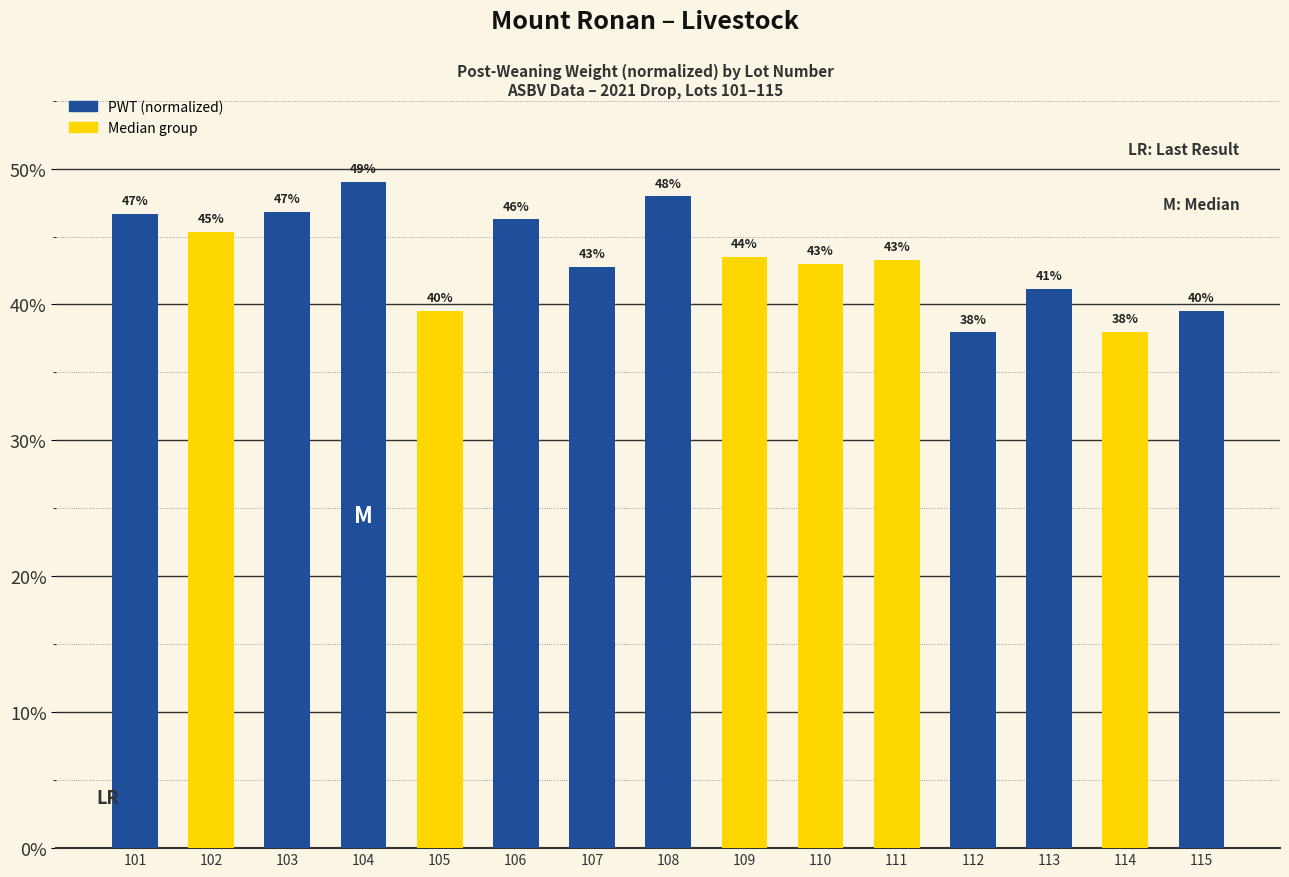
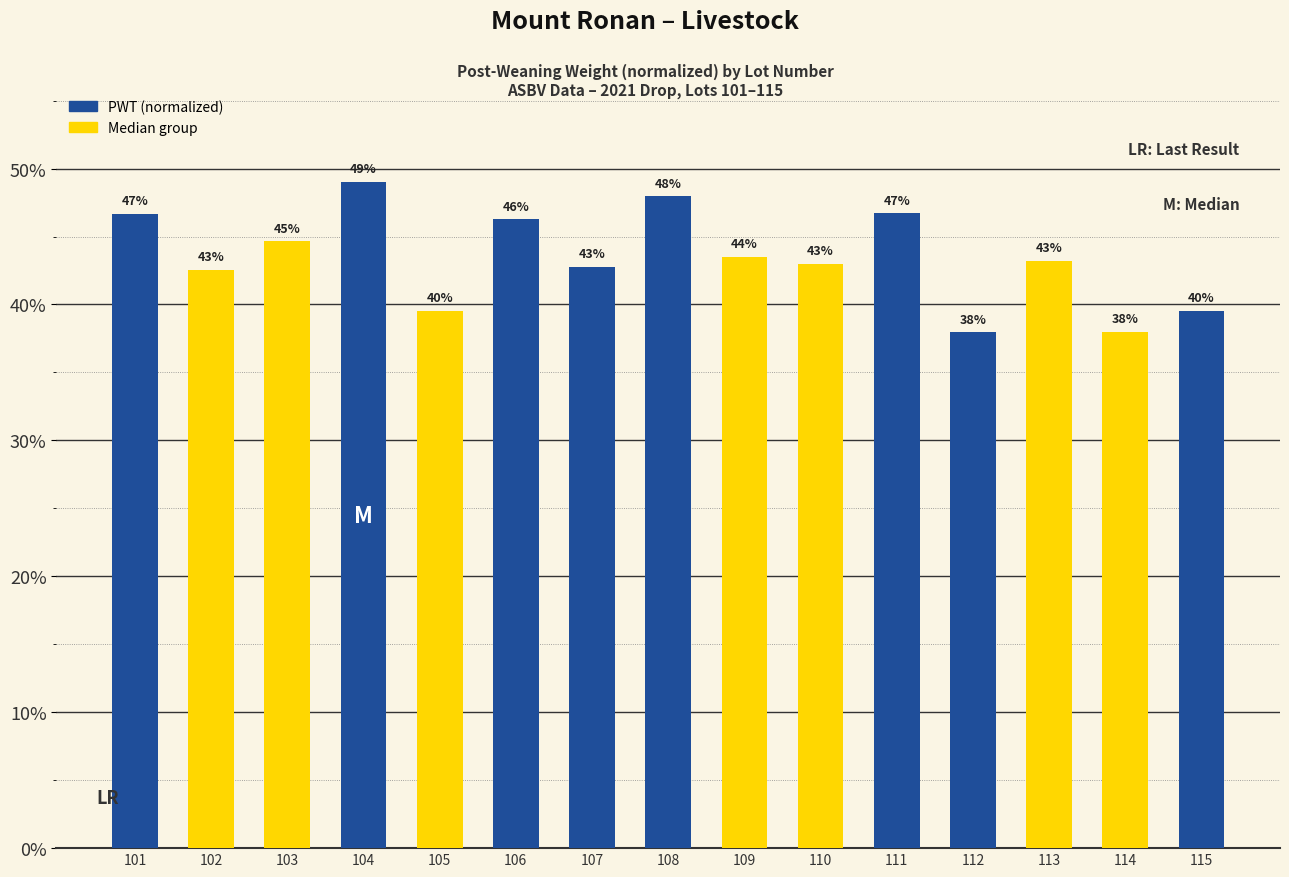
  {
    "101": "47%",
-   "102": "45%",
-   "103": "47%",
+   "102": "43%",
+   "103": "45%",
    "104": "49%",
    "105": "40%",
    "106": "46%",
    "107": "43%",
    "108": "48%",
    "109": "44%",
    "110": "43%",
-   "111": "43%",
+   "111": "47%",
    "112": "38%",
-   "113": "41%",
+   "113": "43%",
    "114": "38%",
    "115": "40%"
  }
